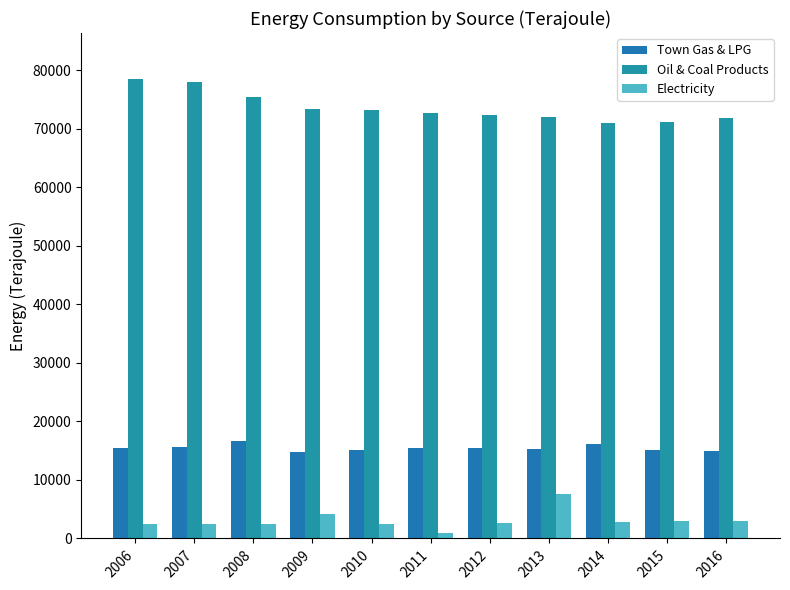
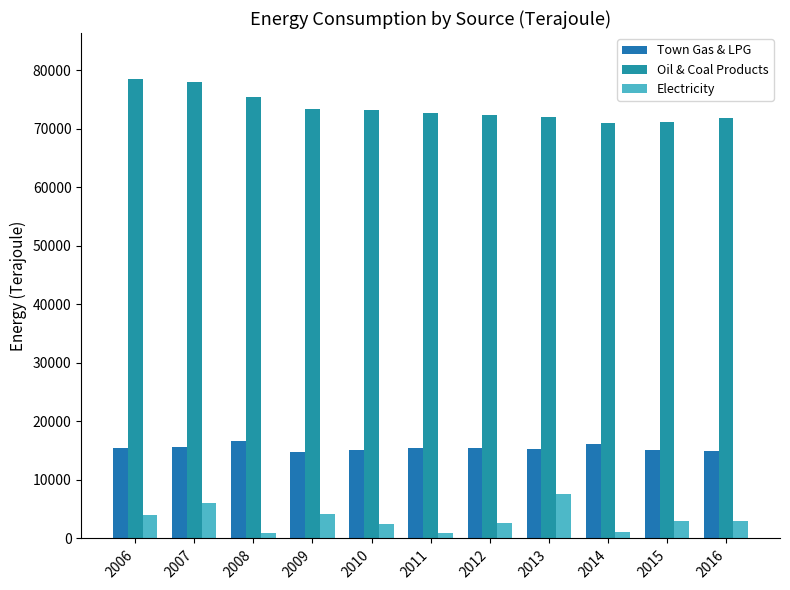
  {
    "Electricity": {
-     "2006": 2000,
-     "2007": 2000,
-     "2008": 3000,
+     "2006": 4000,
+     "2007": 6000,
+     "2008": 1000,
      "2009": 4000,
      "2010": 3000,
      "2011": 1000,
      "2012": 3000,
      "2013": 8000,
-     "2014": 3000,
+     "2014": 1000,
      "2015": 3000,
      "2016": 3000
    }
  }
